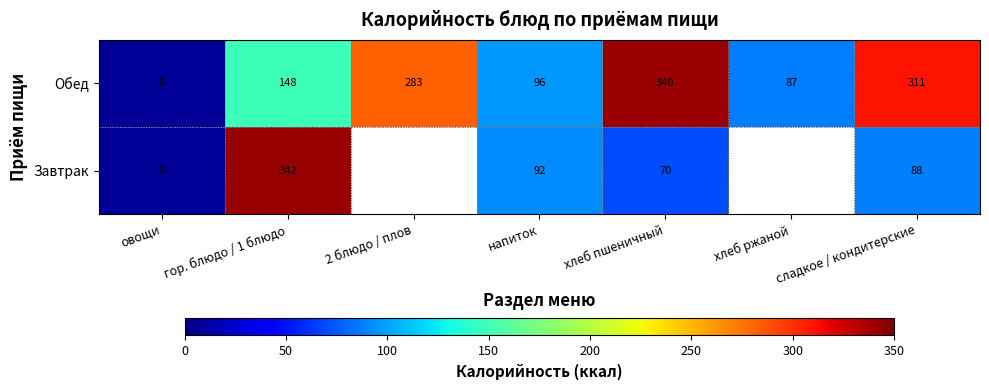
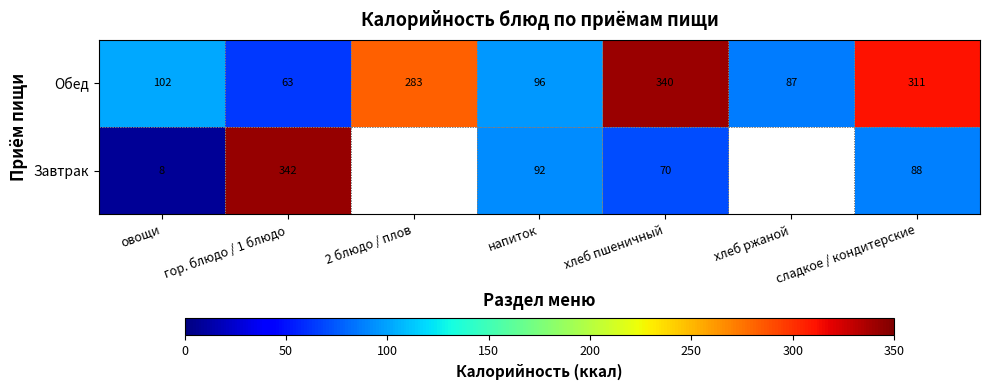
  {
    "Обед": {
-     "овощи": 8,
-     "гор. блюдо / 1 блюдо": 148,
+     "овощи": 102,
+     "гор. блюдо / 1 блюдо": 63,
      "2 блюдо / плов": 283,
      "напиток": 96,
      "хлеб пшеничный": 340,
      "хлеб ржаной": 87,
      "сладкое / кондитерские": 311
    },
    "Завтрак": {
      "овощи": 8,
      "гор. блюдо / 1 блюдо": 342,
      "напиток": 92,
      "хлеб пшеничный": 70,
      "сладкое / кондитерские": 88
    }
  }
